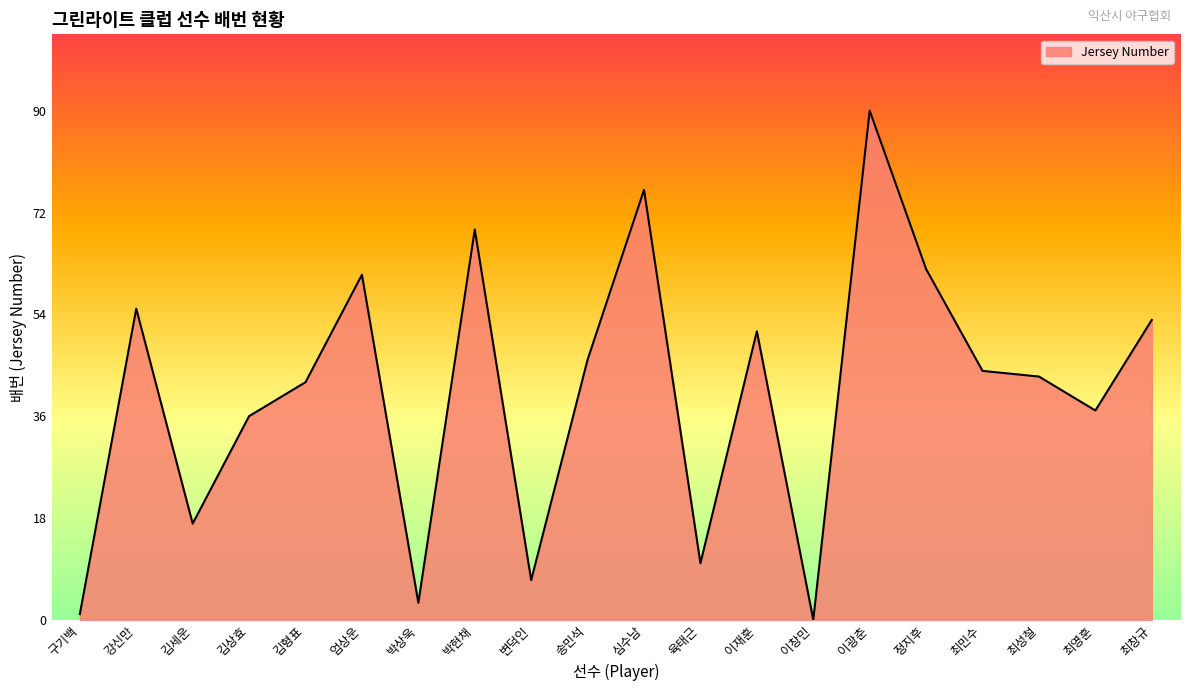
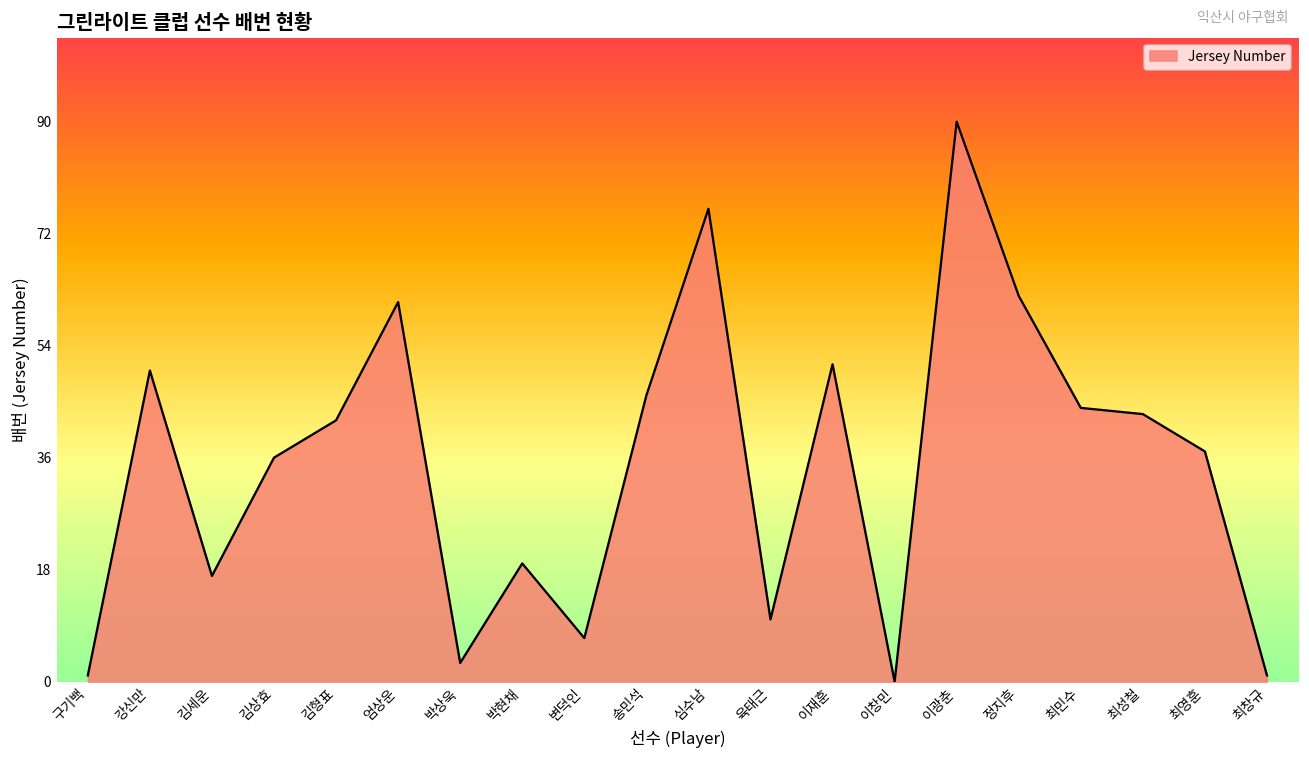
  {
    "구기백": 1,
-   "강신만": 55,
+   "강신만": 50,
    "김세운": 17,
    "김상효": 36,
    "김형표": 42,
    "엄상운": 61,
    "박상욱": 3,
-   "박현채": 69,
+   "박현채": 19,
    "변덕인": 7,
    "송민석": 46,
    "심수남": 76,
    "육태근": 10,
    "이재훈": 51,
    "이창민": 0,
    "이광춘": 90,
    "정지후": 62,
    "최민수": 44,
    "최성철": 43,
    "최영훈": 37,
-   "최창규": 53
+   "최창규": 1
  }
